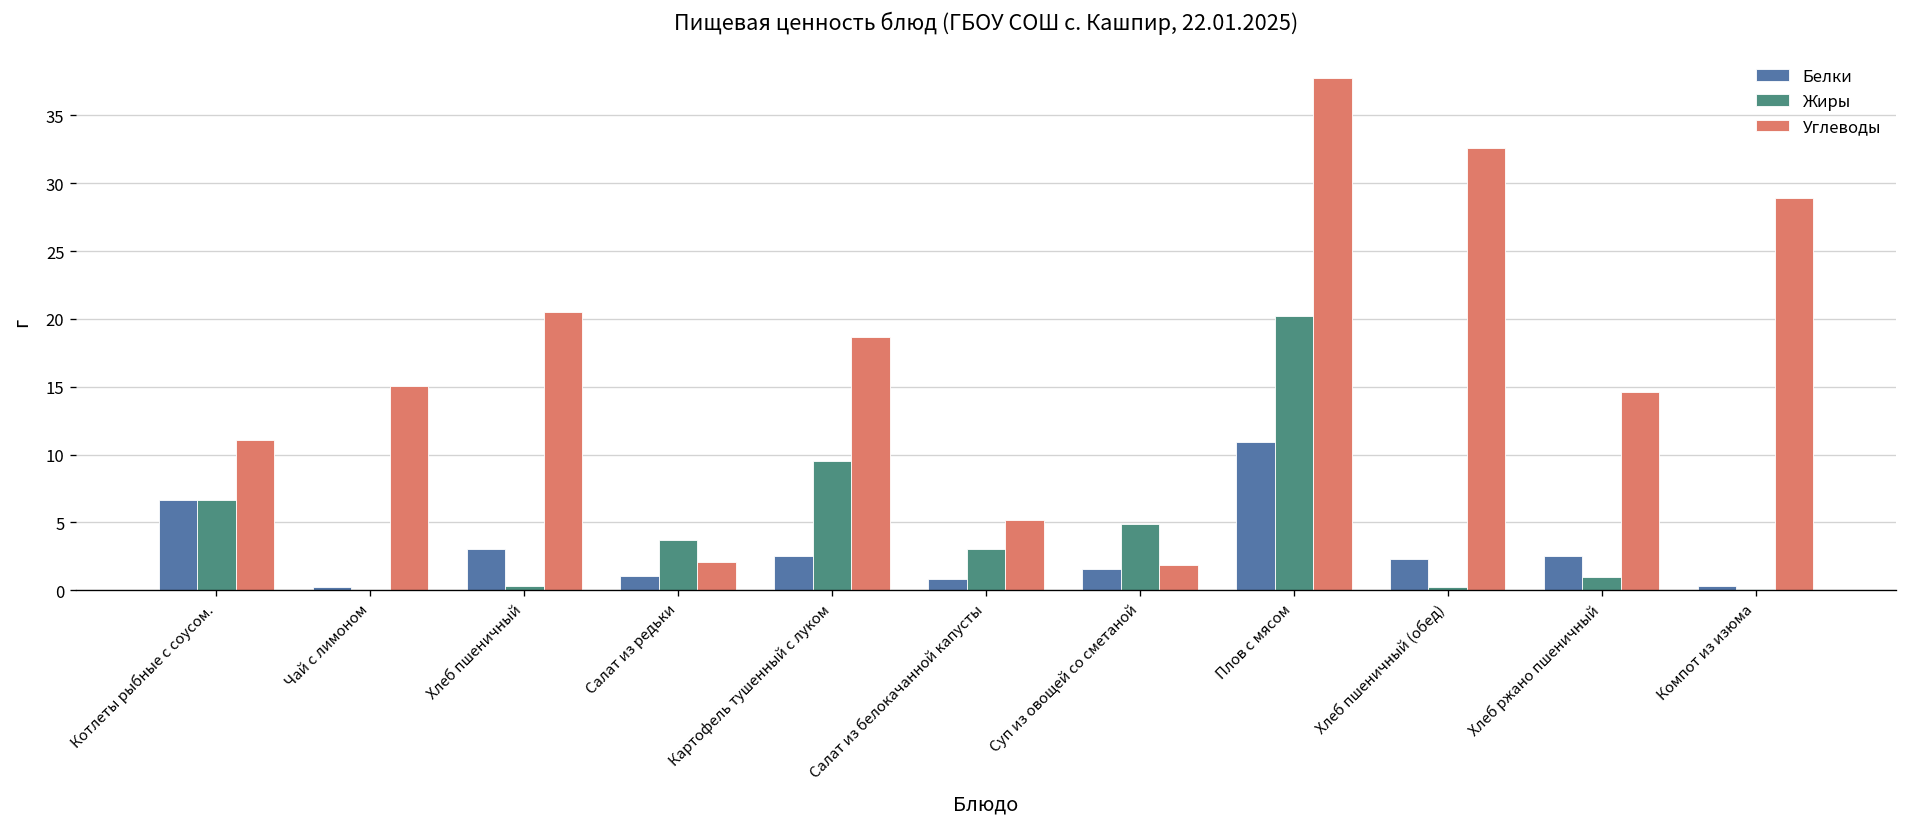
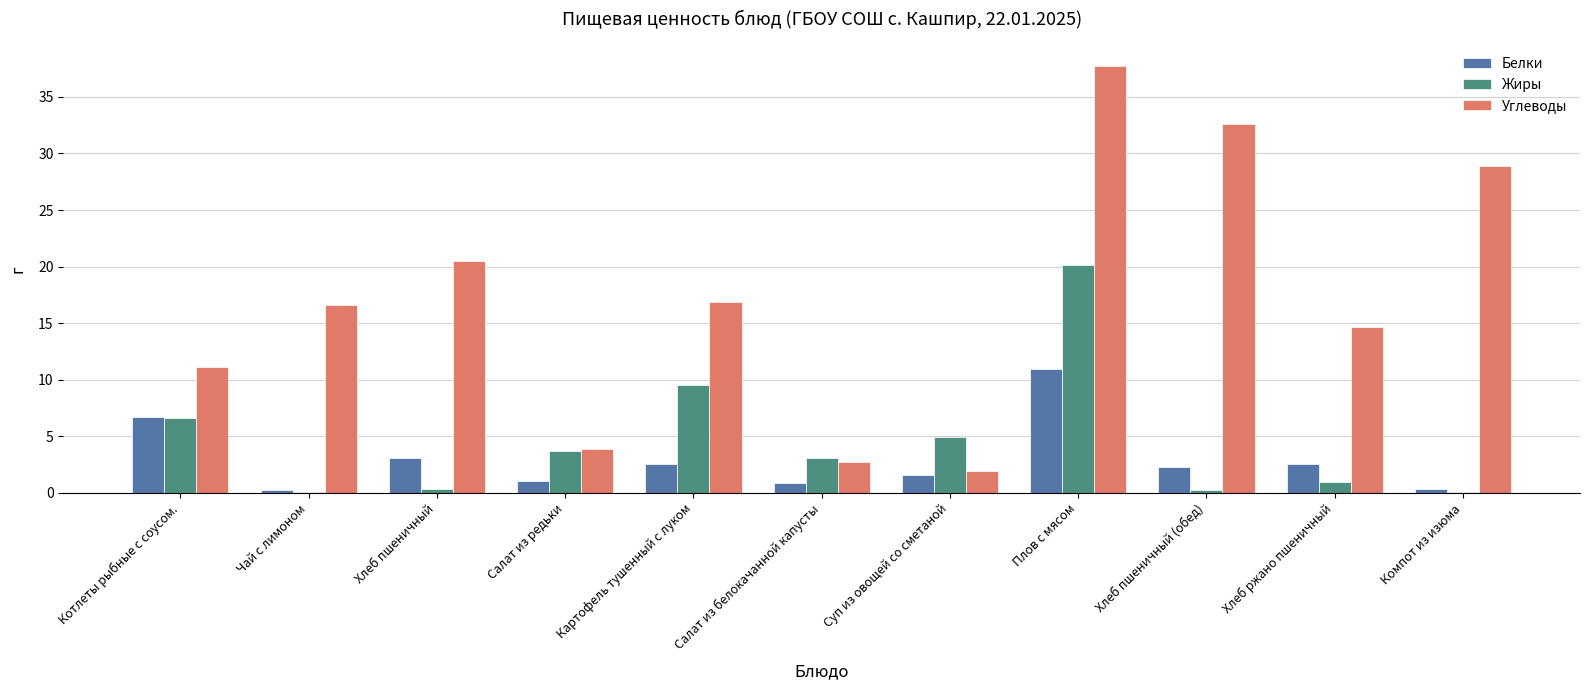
  {
    "Углеводы": {
      "Котлеты рыбные с соусом.": 11.1,
-     "Чай с лимоном": 15.1,
+     "Чай с лимоном": 16.6,
      "Хлеб пшеничный": 20.5,
-     "Салат из редьки": 2.1,
-     "Картофель тушенный с луком": 18.7,
-     "Салат из белокачанной капусты": 5.2,
+     "Салат из редьки": 3.9,
+     "Картофель тушенный с луком": 16.9,
+     "Салат из белокачанной капусты": 2.7,
      "Суп из овощей со сметаной": 1.9,
      "Плов с мясом": 37.7,
      "Хлеб пшеничный (обед)": 32.6,
      "Хлеб ржано пшеничный": 14.6,
      "Компот из изюма": 28.9
    }
  }
